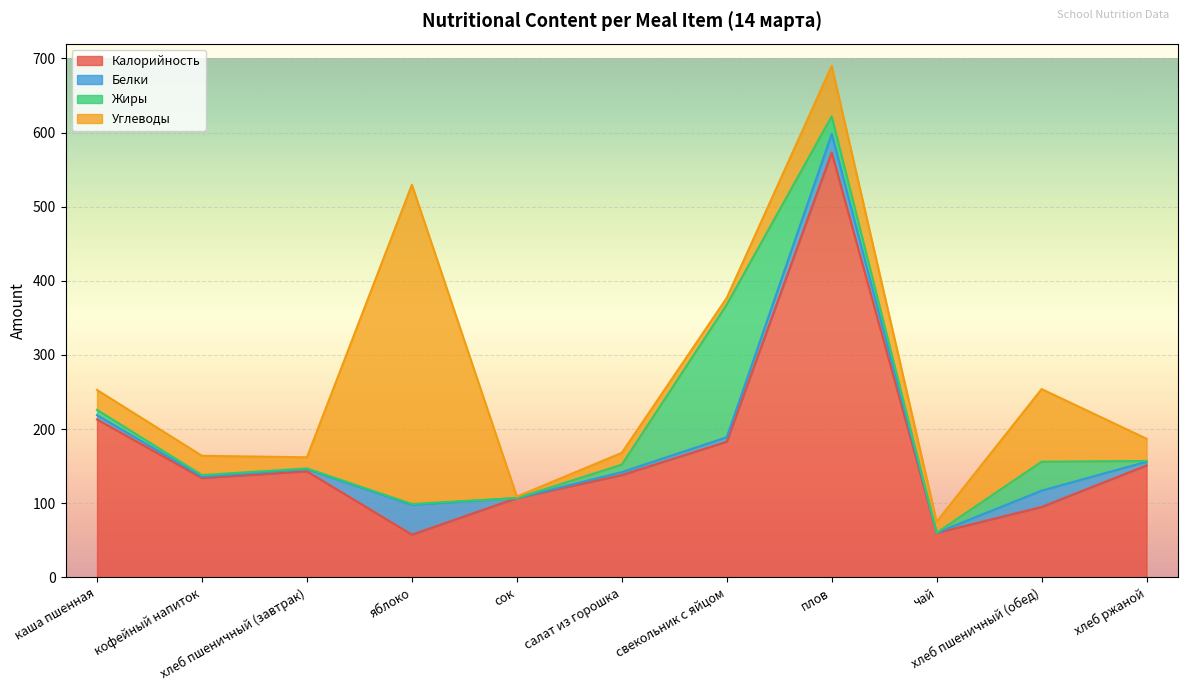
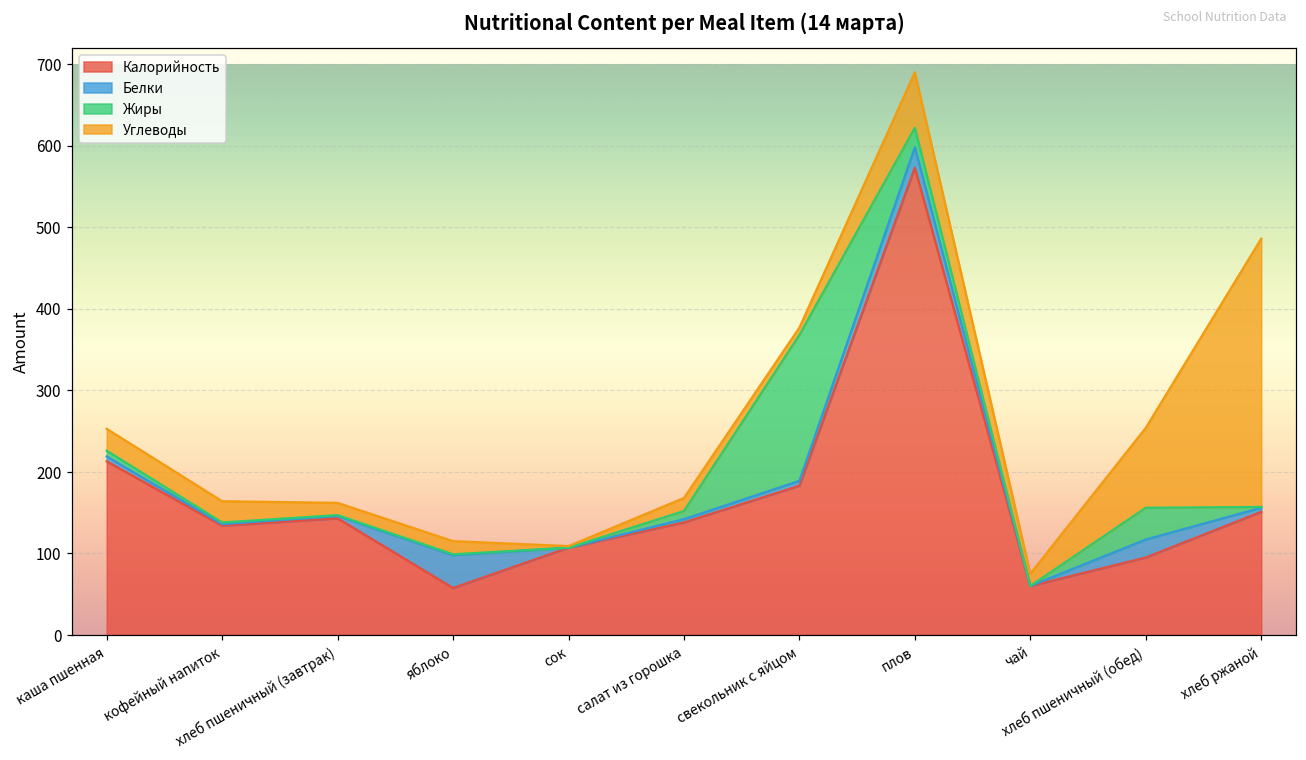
  {
    "Калорийность": {
      "каша пшенная": 210,
      "яблоко": 60,
      "салат из горошка": 140,
      "свекольник с яйцом": 180,
      "плов": 570,
      "хлеб пшеничный (обед)": 100,
      "хлеб ржаной": 150
    },
    "Белки": {
      "каша пшенная": 10,
      "салат из горошка": 0,
      "свекольник с яйцом": 10,
      "плов": 30,
      "хлеб пшеничный (обед)": 20
    },
    "Жиры": {
      "каша пшенная": 10,
      "салат из горошка": 10,
      "свекольник с яйцом": 180,
      "плов": 20,
      "хлеб пшеничный (обед)": 40
    },
    "Углеводы": {
      "каша пшенная": 30,
      "кофейный напиток": 30,
      "хлеб пшеничный (завтрак)": 20,
-     "яблоко": 430,
+     "яблоко": 20,
      "салат из горошка": 20,
      "свекольник с яйцом": 10,
      "плов": 70,
      "чай": 20,
      "хлеб пшеничный (обед)": 100,
-     "хлеб ржаной": 30
+     "хлеб ржаной": 330
    }
  }
